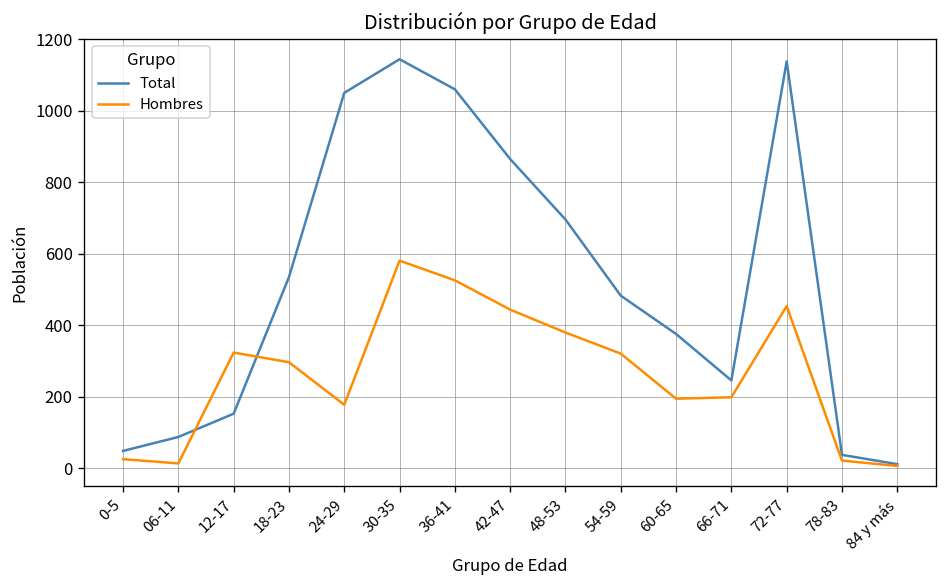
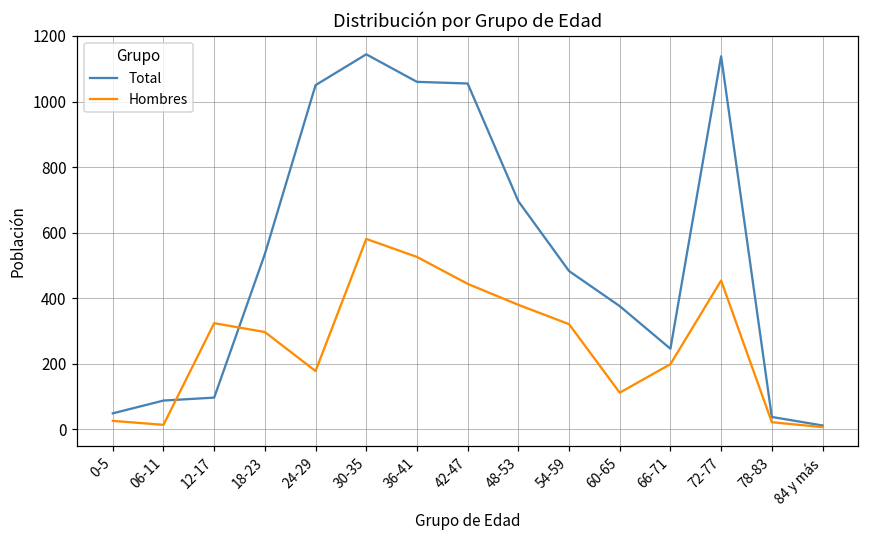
  {
    "Total": {
      "0-5": 50,
      "06-11": 90,
-     "12-17": 150,
+     "12-17": 100,
      "18-23": 540,
      "24-29": 1050,
      "30-35": 1140,
      "36-41": 1060,
-     "42-47": 870,
+     "42-47": 1060,
      "48-53": 700,
      "54-59": 480,
      "60-65": 380,
      "66-71": 250,
      "72-77": 1140,
      "78-83": 40
    },
    "Hombres": {
      "0-5": 30,
      "06-11": 10,
      "12-17": 320,
      "18-23": 300,
      "24-29": 180,
      "30-35": 580,
      "36-41": 530,
      "42-47": 440,
      "48-53": 380,
      "54-59": 320,
-     "60-65": 200,
+     "60-65": 110,
      "66-71": 200,
      "72-77": 450,
      "78-83": 20
    }
  }
